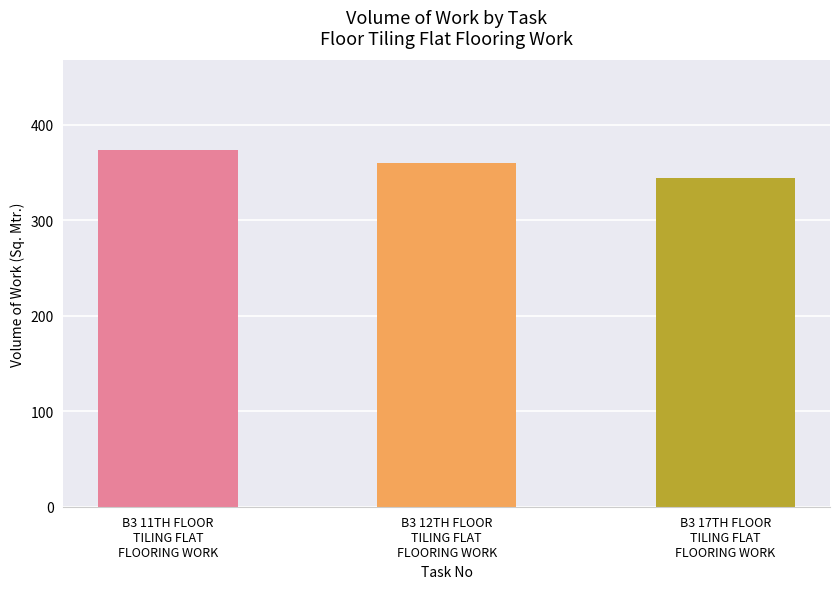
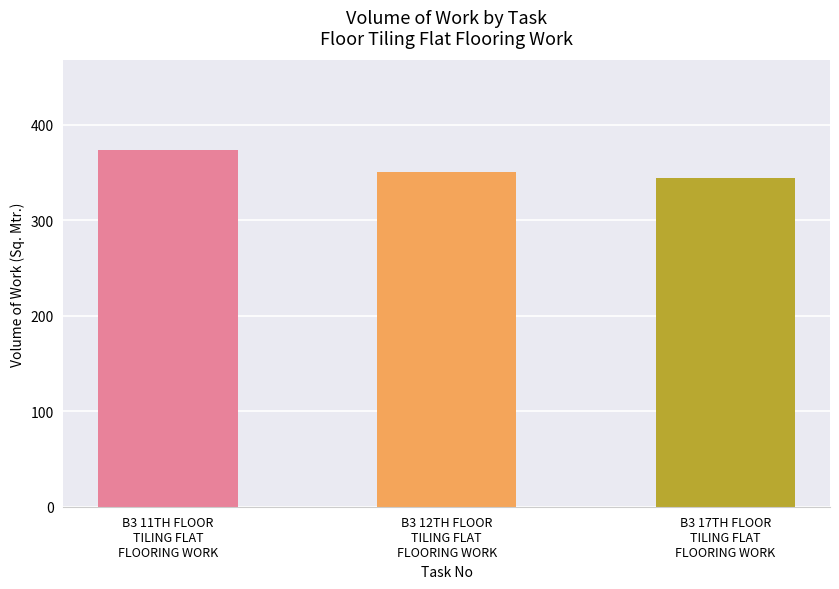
  {
    "B3 11TH FLOOR TILING FLAT FLOORING WORK": 370,
-   "B3 12TH FLOOR TILING FLAT FLOORING WORK": 360,
+   "B3 12TH FLOOR TILING FLAT FLOORING WORK": 350,
    "B3 17TH FLOOR TILING FLAT FLOORING WORK": 340
  }
